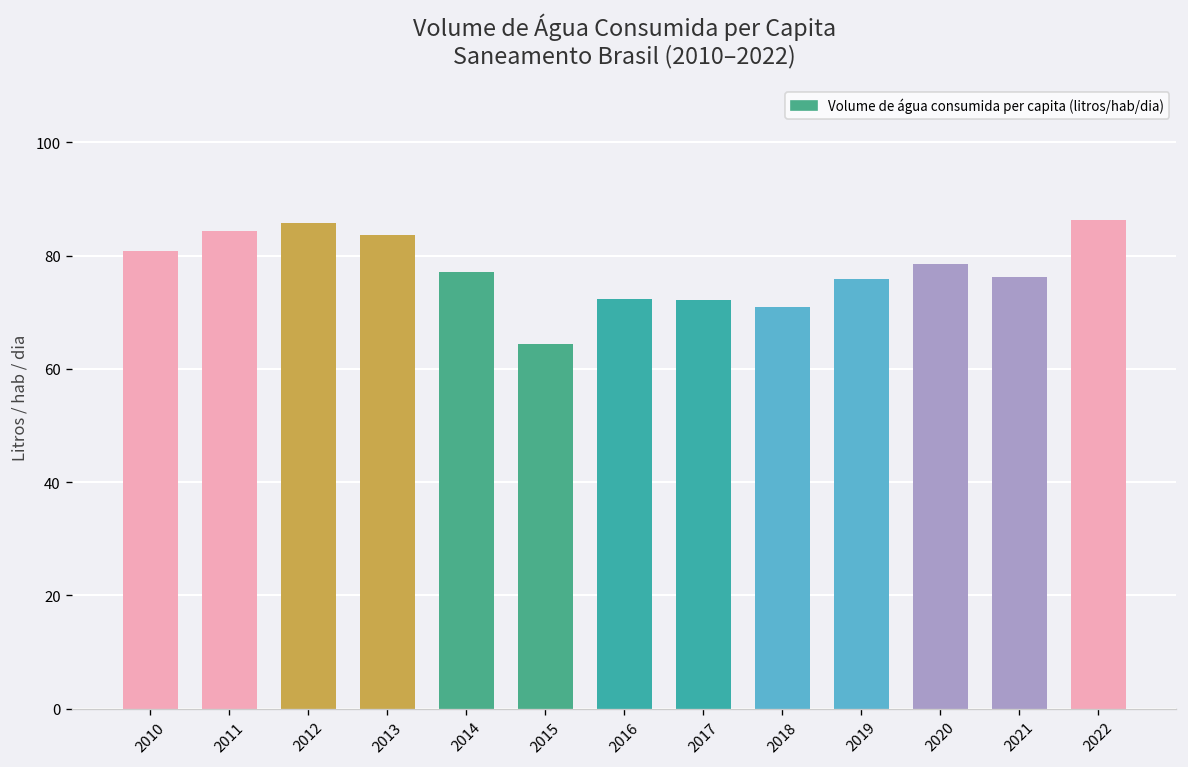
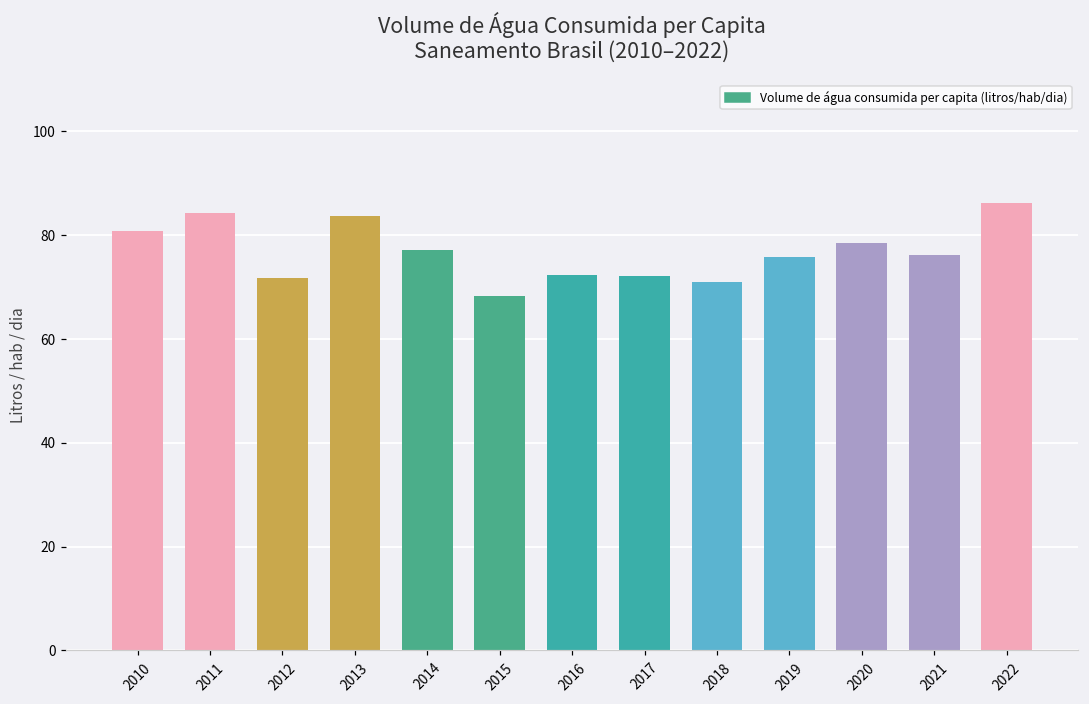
  {
    "2010": 81,
    "2011": 84,
-   "2012": 86,
+   "2012": 72,
    "2013": 84,
    "2014": 77,
-   "2015": 64,
+   "2015": 68,
    "2016": 72,
    "2017": 72,
    "2018": 71,
    "2019": 76,
    "2020": 79,
    "2021": 76,
    "2022": 86
  }
